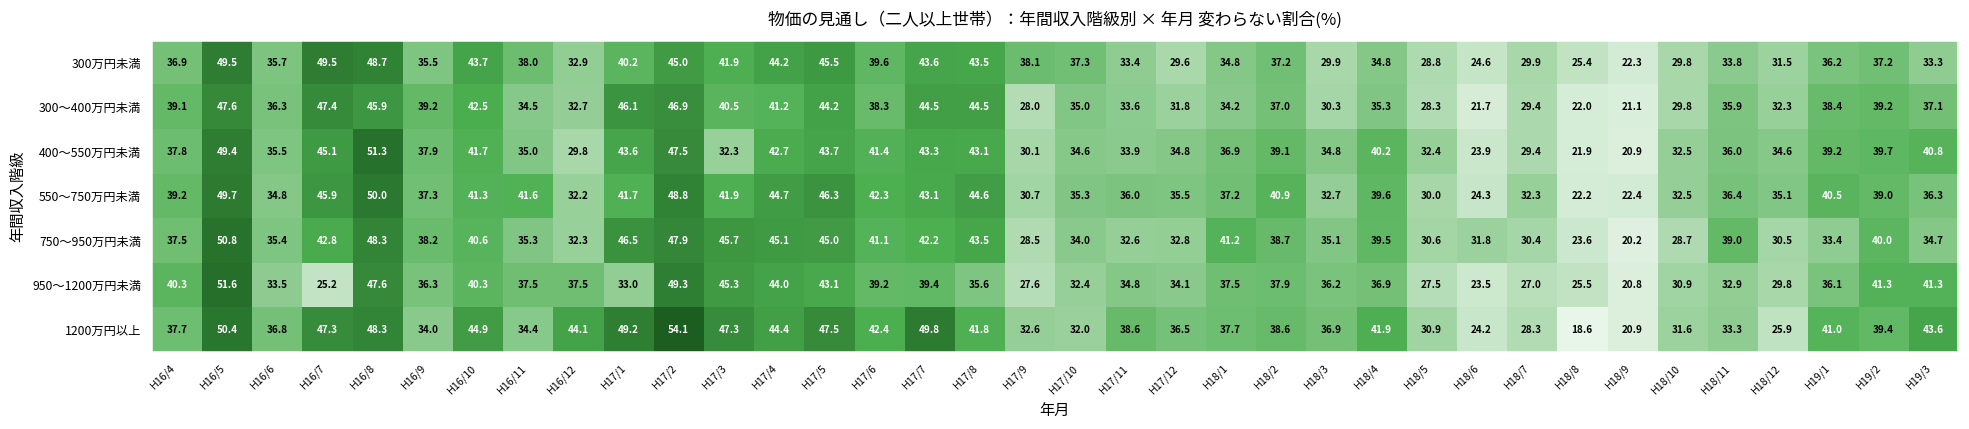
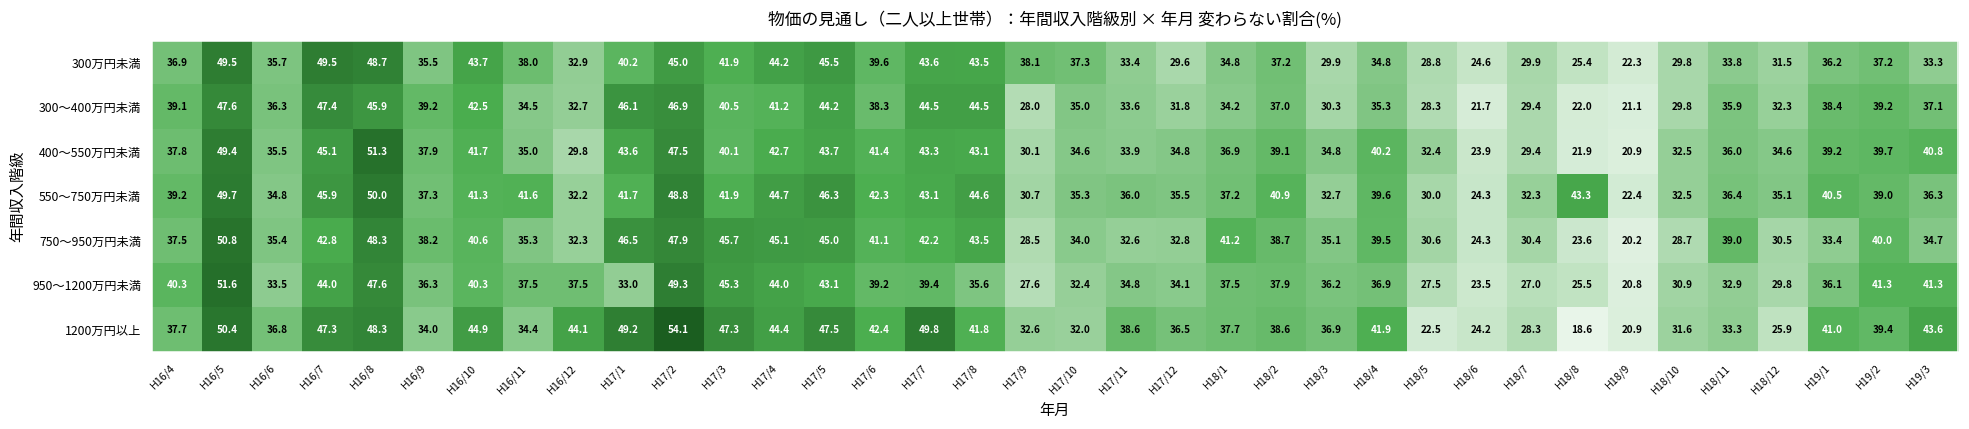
  {
    "400～550万円未満": {
      "H16/4": 37.8,
      "H16/5": 49.4,
      "H16/6": 35.5,
      "H16/7": 45.1,
      "H16/8": 51.3,
      "H16/9": 37.9,
      "H16/10": 41.7,
      "H16/11": 35.0,
      "H16/12": 29.8,
      "H17/1": 43.6,
      "H17/2": 47.5,
-     "H17/3": 32.3,
+     "H17/3": 40.1,
      "H17/4": 42.7,
      "H17/5": 43.7,
      "H17/6": 41.4,
      "H17/7": 43.3,
      "H17/8": 43.1,
      "H17/9": 30.1,
      "H17/10": 34.6,
      "H17/11": 33.9,
      "H17/12": 34.8,
      "H18/1": 36.9,
      "H18/2": 39.1,
      "H18/3": 34.8,
      "H18/4": 40.2,
      "H18/5": 32.4,
      "H18/6": 23.9,
      "H18/7": 29.4,
      "H18/8": 21.9,
      "H18/9": 20.9,
      "H18/10": 32.5,
      "H18/11": 36.0,
      "H18/12": 34.6,
      "H19/1": 39.2,
      "H19/2": 39.7,
      "H19/3": 40.8
    },
    "550～750万円未満": {
      "H16/4": 39.2,
      "H16/5": 49.7,
      "H16/6": 34.8,
      "H16/7": 45.9,
      "H16/8": 50.0,
      "H16/9": 37.3,
      "H16/10": 41.3,
      "H16/11": 41.6,
      "H16/12": 32.2,
      "H17/1": 41.7,
      "H17/2": 48.8,
      "H17/3": 41.9,
      "H17/4": 44.7,
      "H17/5": 46.3,
      "H17/6": 42.3,
      "H17/7": 43.1,
      "H17/8": 44.6,
      "H17/9": 30.7,
      "H17/10": 35.3,
      "H17/11": 36.0,
      "H17/12": 35.5,
      "H18/1": 37.2,
      "H18/2": 40.9,
      "H18/3": 32.7,
      "H18/4": 39.6,
      "H18/5": 30.0,
      "H18/6": 24.3,
      "H18/7": 32.3,
-     "H18/8": 22.2,
+     "H18/8": 43.3,
      "H18/9": 22.4,
      "H18/10": 32.5,
      "H18/11": 36.4,
      "H18/12": 35.1,
      "H19/1": 40.5,
      "H19/2": 39.0,
      "H19/3": 36.3
    },
    "750～950万円未満": {
      "H16/4": 37.5,
      "H16/5": 50.8,
      "H16/6": 35.4,
      "H16/7": 42.8,
      "H16/8": 48.3,
      "H16/9": 38.2,
      "H16/10": 40.6,
      "H16/11": 35.3,
      "H16/12": 32.3,
      "H17/1": 46.5,
      "H17/2": 47.9,
      "H17/3": 45.7,
      "H17/4": 45.1,
      "H17/5": 45.0,
      "H17/6": 41.1,
      "H17/7": 42.2,
      "H17/8": 43.5,
      "H17/9": 28.5,
      "H17/10": 34.0,
      "H17/11": 32.6,
      "H17/12": 32.8,
      "H18/1": 41.2,
      "H18/2": 38.7,
      "H18/3": 35.1,
      "H18/4": 39.5,
      "H18/5": 30.6,
-     "H18/6": 31.8,
+     "H18/6": 24.3,
      "H18/7": 30.4,
      "H18/8": 23.6,
      "H18/9": 20.2,
      "H18/10": 28.7,
      "H18/11": 39.0,
      "H18/12": 30.5,
      "H19/1": 33.4,
      "H19/2": 40.0,
      "H19/3": 34.7
    },
    "950～1200万円未満": {
      "H16/4": 40.3,
      "H16/5": 51.6,
      "H16/6": 33.5,
-     "H16/7": 25.2,
+     "H16/7": 44.0,
      "H16/8": 47.6,
      "H16/9": 36.3,
      "H16/10": 40.3,
      "H16/11": 37.5,
      "H16/12": 37.5,
      "H17/1": 33.0,
      "H17/2": 49.3,
      "H17/3": 45.3,
      "H17/4": 44.0,
      "H17/5": 43.1,
      "H17/6": 39.2,
      "H17/7": 39.4,
      "H17/8": 35.6,
      "H17/9": 27.6,
      "H17/10": 32.4,
      "H17/11": 34.8,
      "H17/12": 34.1,
      "H18/1": 37.5,
      "H18/2": 37.9,
      "H18/3": 36.2,
      "H18/4": 36.9,
      "H18/5": 27.5,
      "H18/6": 23.5,
      "H18/7": 27.0,
      "H18/8": 25.5,
      "H18/9": 20.8,
      "H18/10": 30.9,
      "H18/11": 32.9,
      "H18/12": 29.8,
      "H19/1": 36.1,
      "H19/2": 41.3,
      "H19/3": 41.3
    },
    "1200万円以上": {
      "H16/4": 37.7,
      "H16/5": 50.4,
      "H16/6": 36.8,
      "H16/7": 47.3,
      "H16/8": 48.3,
      "H16/9": 34.0,
      "H16/10": 44.9,
      "H16/11": 34.4,
      "H16/12": 44.1,
      "H17/1": 49.2,
      "H17/2": 54.1,
      "H17/3": 47.3,
      "H17/4": 44.4,
      "H17/5": 47.5,
      "H17/6": 42.4,
      "H17/7": 49.8,
      "H17/8": 41.8,
      "H17/9": 32.6,
      "H17/10": 32.0,
      "H17/11": 38.6,
      "H17/12": 36.5,
      "H18/1": 37.7,
      "H18/2": 38.6,
      "H18/3": 36.9,
      "H18/4": 41.9,
-     "H18/5": 30.9,
+     "H18/5": 22.5,
      "H18/6": 24.2,
      "H18/7": 28.3,
      "H18/8": 18.6,
      "H18/9": 20.9,
      "H18/10": 31.6,
      "H18/11": 33.3,
      "H18/12": 25.9,
      "H19/1": 41.0,
      "H19/2": 39.4,
      "H19/3": 43.6
    }
  }
